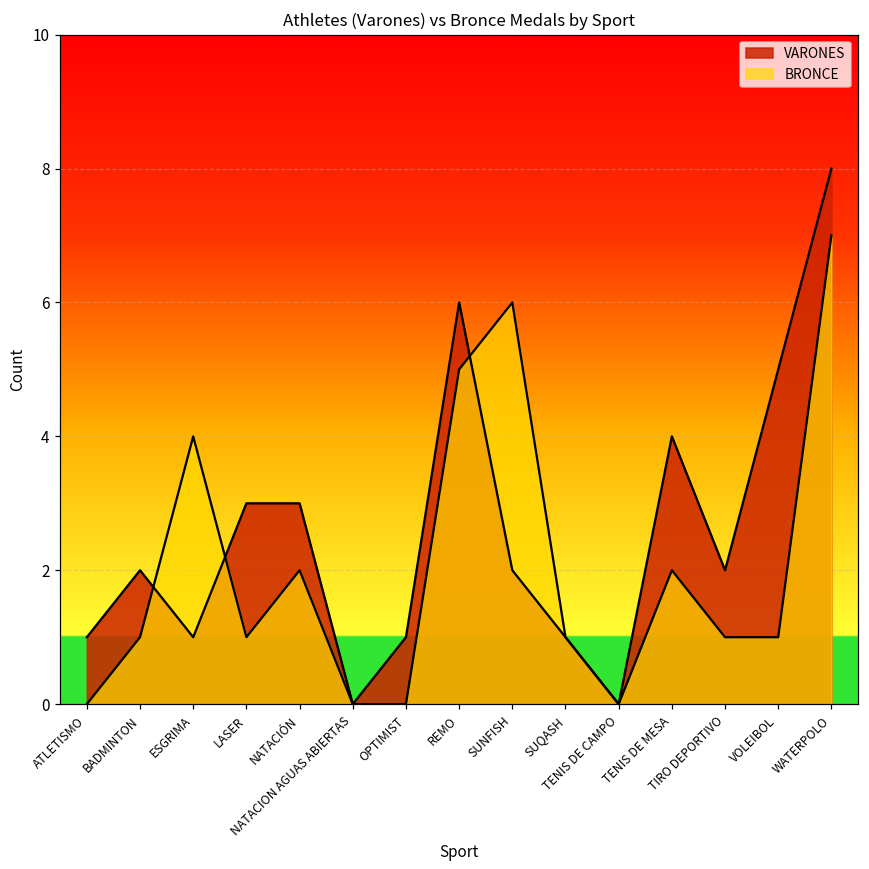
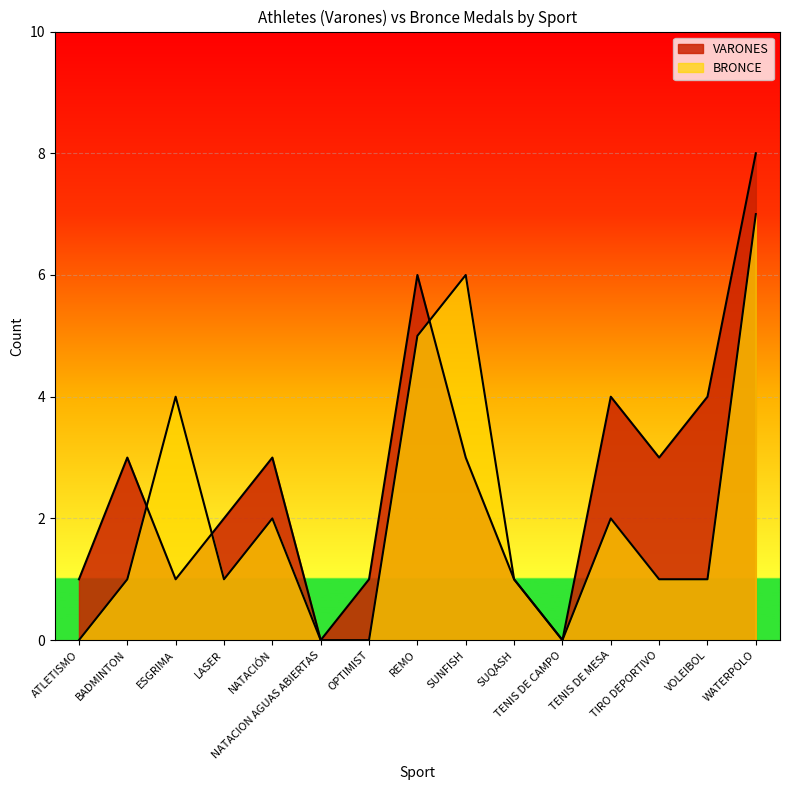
  {
    "VARONES": {
      "ATLETISMO": 1,
-     "BADMINTON": 2,
+     "BADMINTON": 3,
      "ESGRIMA": 1,
-     "LASER": 3,
+     "LASER": 2,
      "NATACIÓN": 3,
      "OPTIMIST": 1,
      "REMO": 6,
-     "SUNFISH": 2,
+     "SUNFISH": 3,
      "TENIS DE MESA": 4,
-     "TIRO DEPORTIVO": 2,
-     "VOLEIBOL": 5,
+     "TIRO DEPORTIVO": 3,
+     "VOLEIBOL": 4,
      "WATERPOLO": 8
    },
    "BRONCE": {
      "ATLETISMO": 0,
      "BADMINTON": 1,
      "ESGRIMA": 4,
      "LASER": 1,
      "NATACIÓN": 2,
      "OPTIMIST": 0,
      "REMO": 5,
      "SUNFISH": 6,
      "TENIS DE MESA": 2,
      "TIRO DEPORTIVO": 1,
      "VOLEIBOL": 1,
      "WATERPOLO": 7
    }
  }
